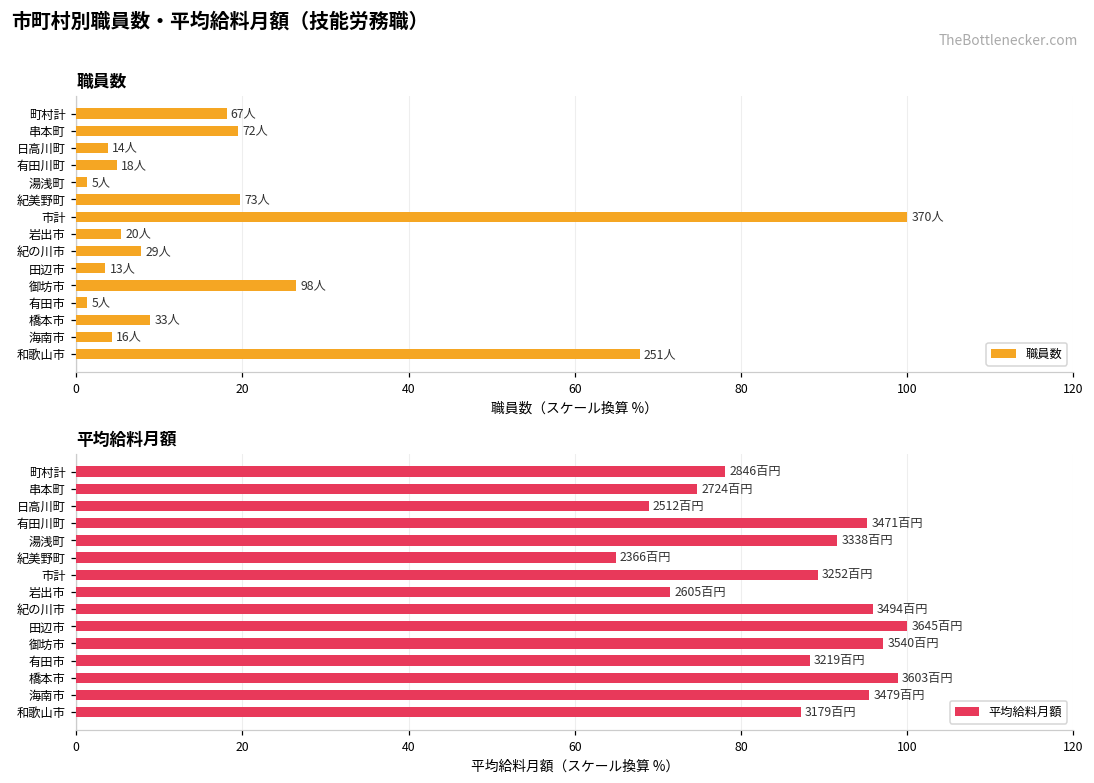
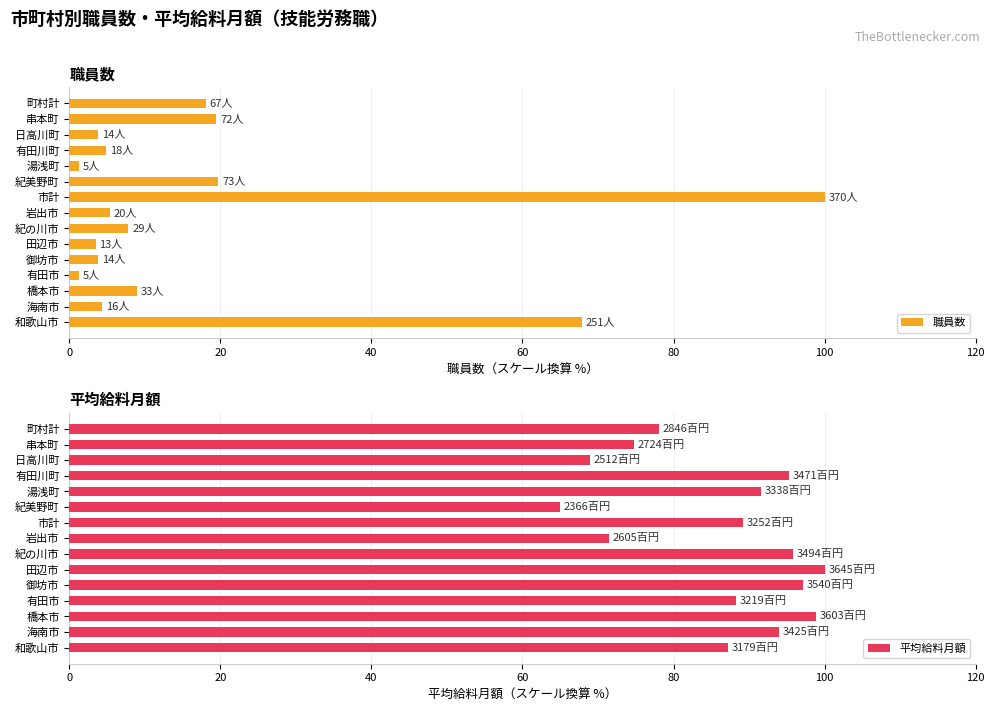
  {
    "職員数": {
      "有田川町": "5人",
-     "御坊市": "98人"
+     "御坊市": "14人"
    },
    "平均給料月額": {
-     "海南市": "3479"
+     "海南市": "3425"
    }
  }
